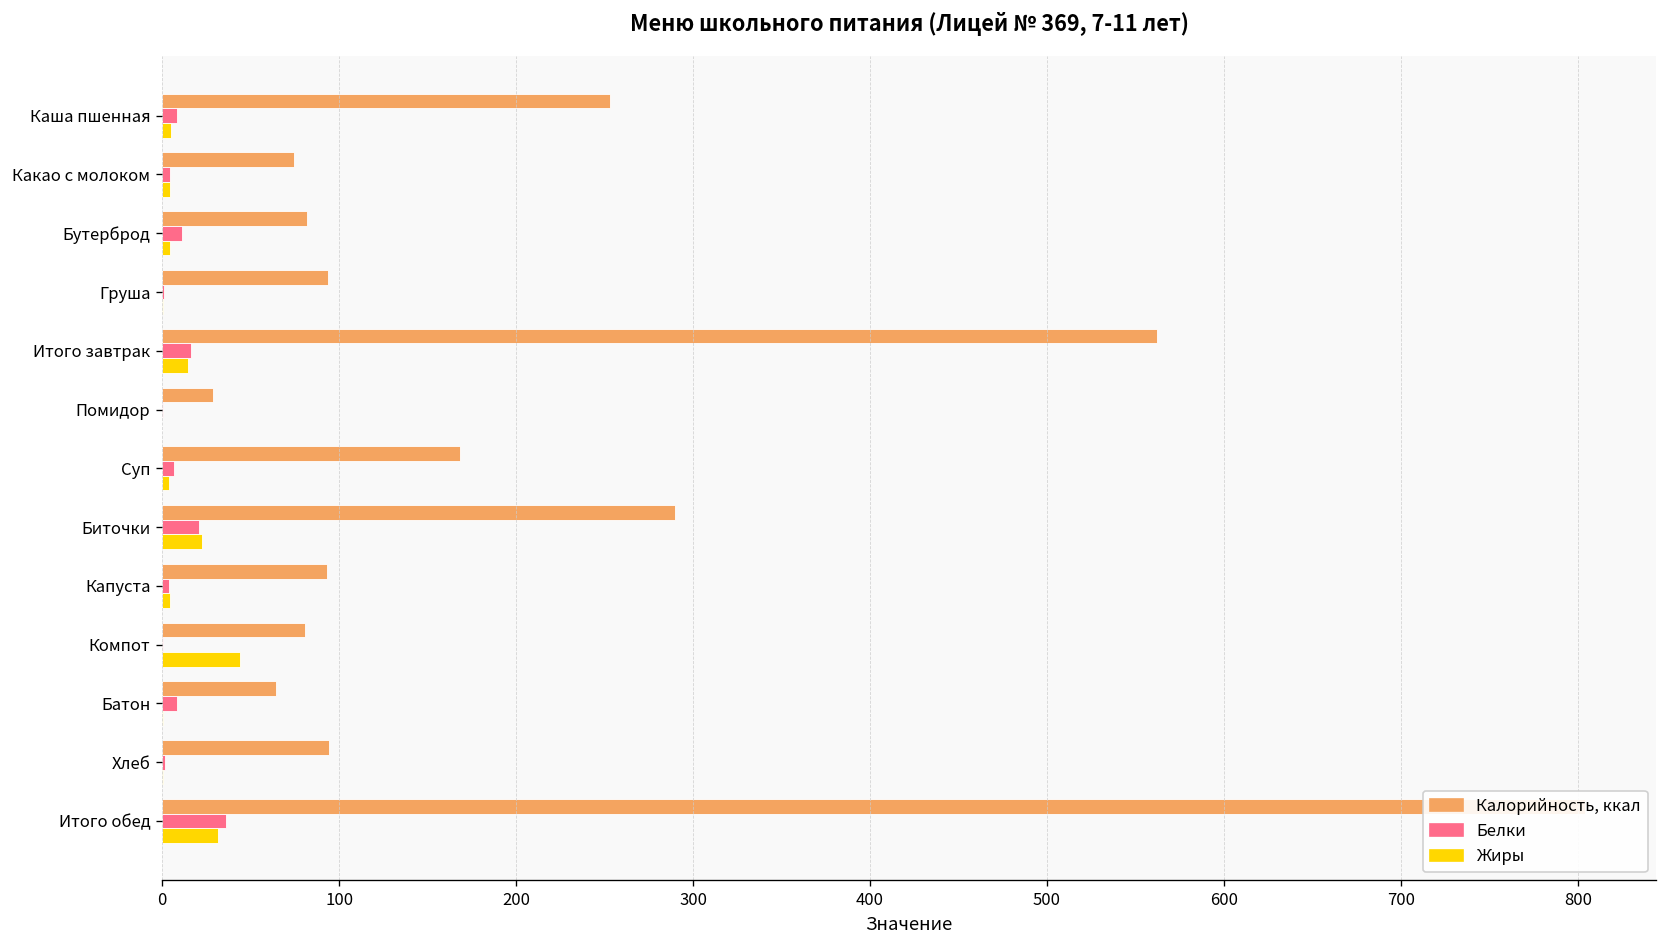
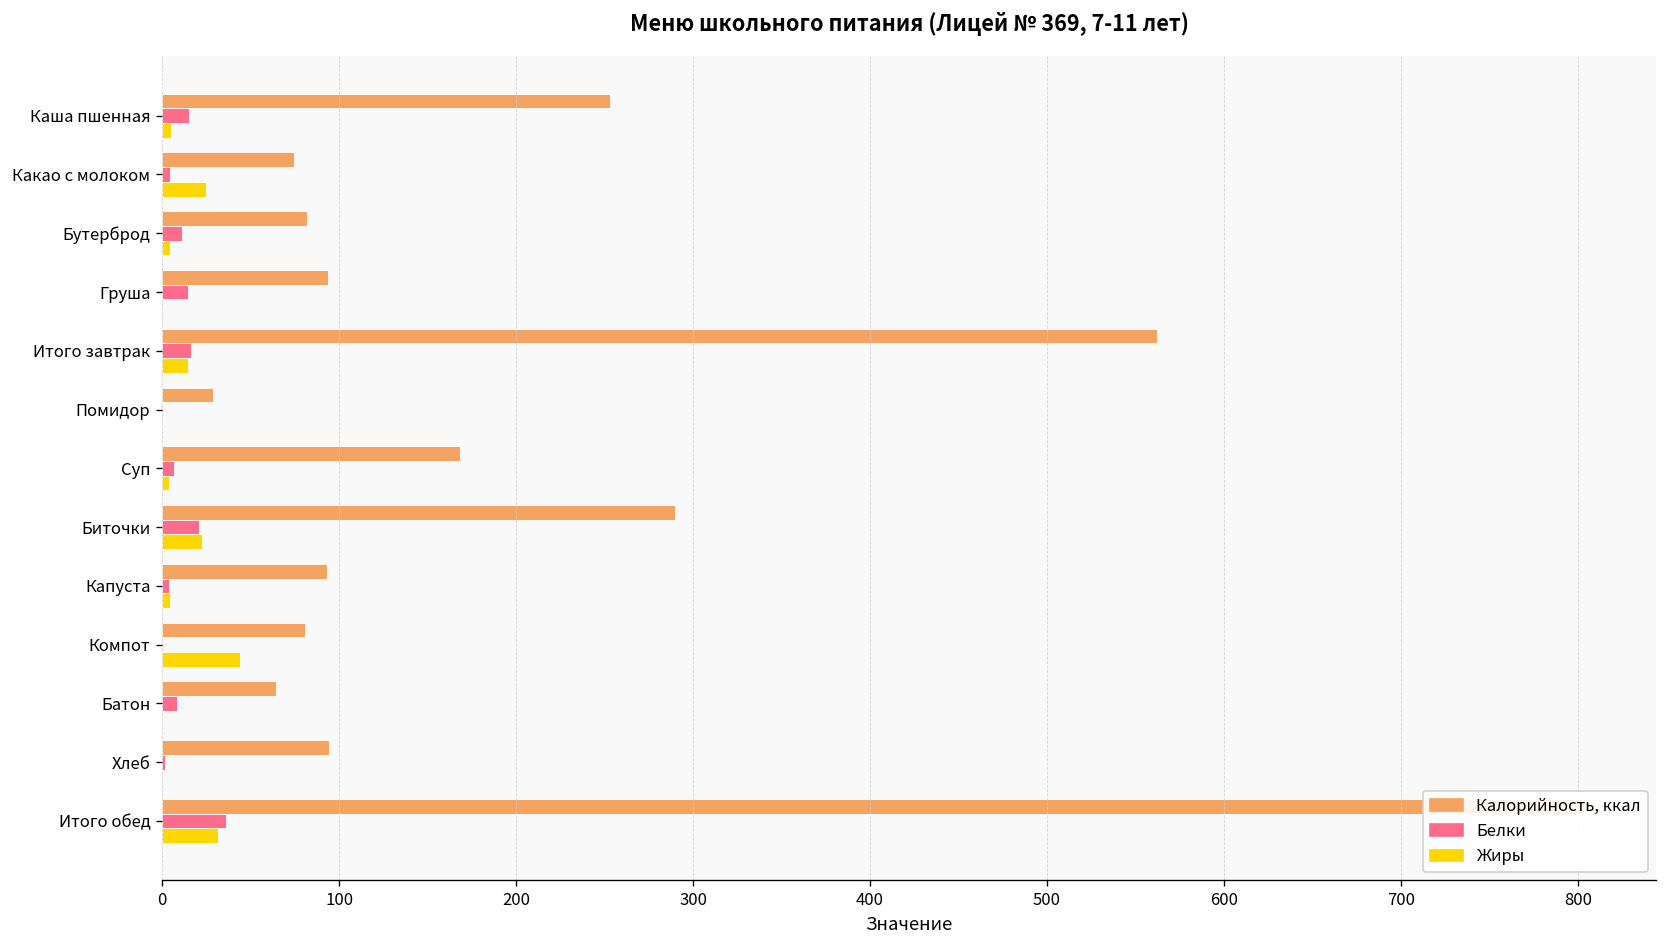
  {
    "Калорийность, ккал": {
      "Каша пшенная": 253,
      "Какао с молоком": 74,
      "Бутерброд": 82,
      "Груша": 94,
      "Итого завтрак": 562,
      "Помидор": 29,
      "Суп": 168,
      "Биточки": 290,
      "Капуста": 93,
      "Компот": 81,
      "Батон": 64,
      "Хлеб": 94
    },
    "Белки": {
-     "Каша пшенная": 9,
+     "Каша пшенная": 15,
      "Какао с молоком": 5,
      "Бутерброд": 11,
-     "Груша": 1,
+     "Груша": 15,
      "Итого завтрак": 16,
      "Суп": 7,
      "Биточки": 21,
      "Капуста": 4,
      "Батон": 8,
      "Хлеб": 2,
      "Итого обед": 36
    },
    "Жиры": {
      "Каша пшенная": 5,
-     "Какао с молоком": 4,
+     "Какао с молоком": 25,
      "Бутерброд": 4,
      "Итого завтрак": 15,
      "Суп": 4,
      "Биточки": 22,
      "Капуста": 4,
      "Компот": 44,
      "Итого обед": 32
    }
  }
